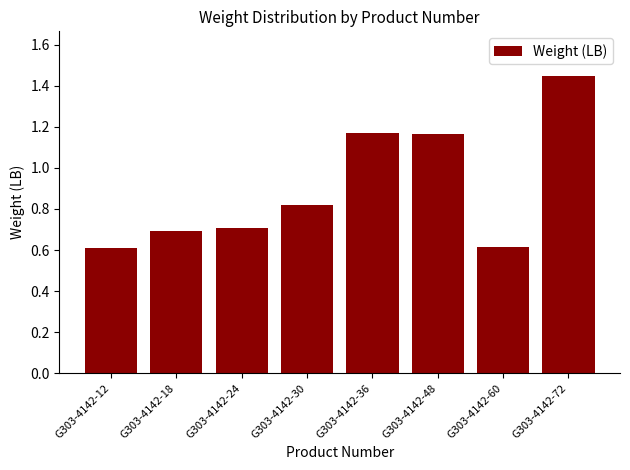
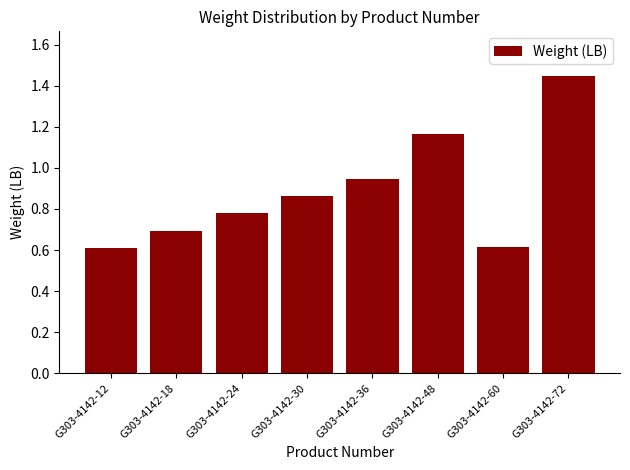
  {
    "G303-4142-12": 0.61,
    "G303-4142-18": 0.70,
-   "G303-4142-24": 0.71,
-   "G303-4142-30": 0.82,
-   "G303-4142-36": 1.17,
+   "G303-4142-24": 0.78,
+   "G303-4142-30": 0.86,
+   "G303-4142-36": 0.95,
    "G303-4142-48": 1.17,
    "G303-4142-60": 0.62,
    "G303-4142-72": 1.45
  }
